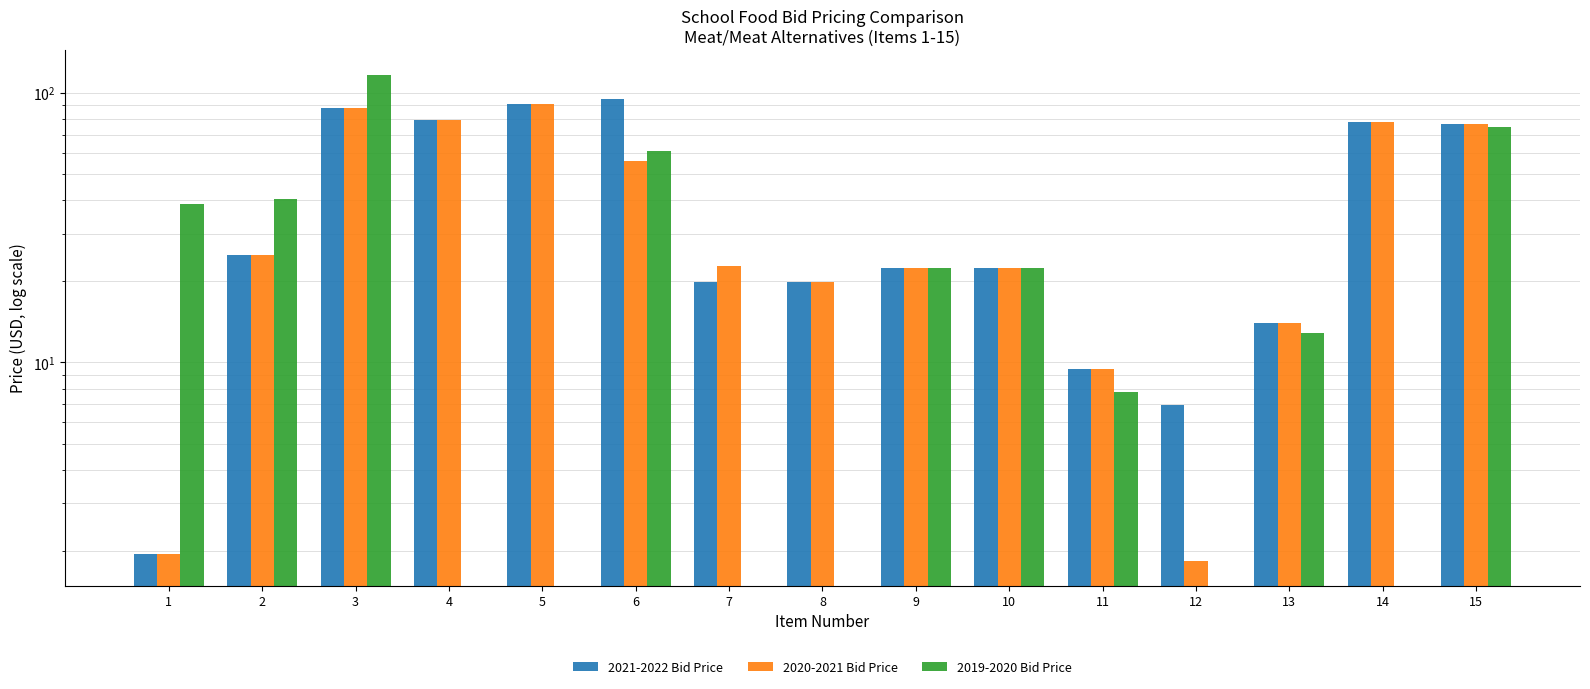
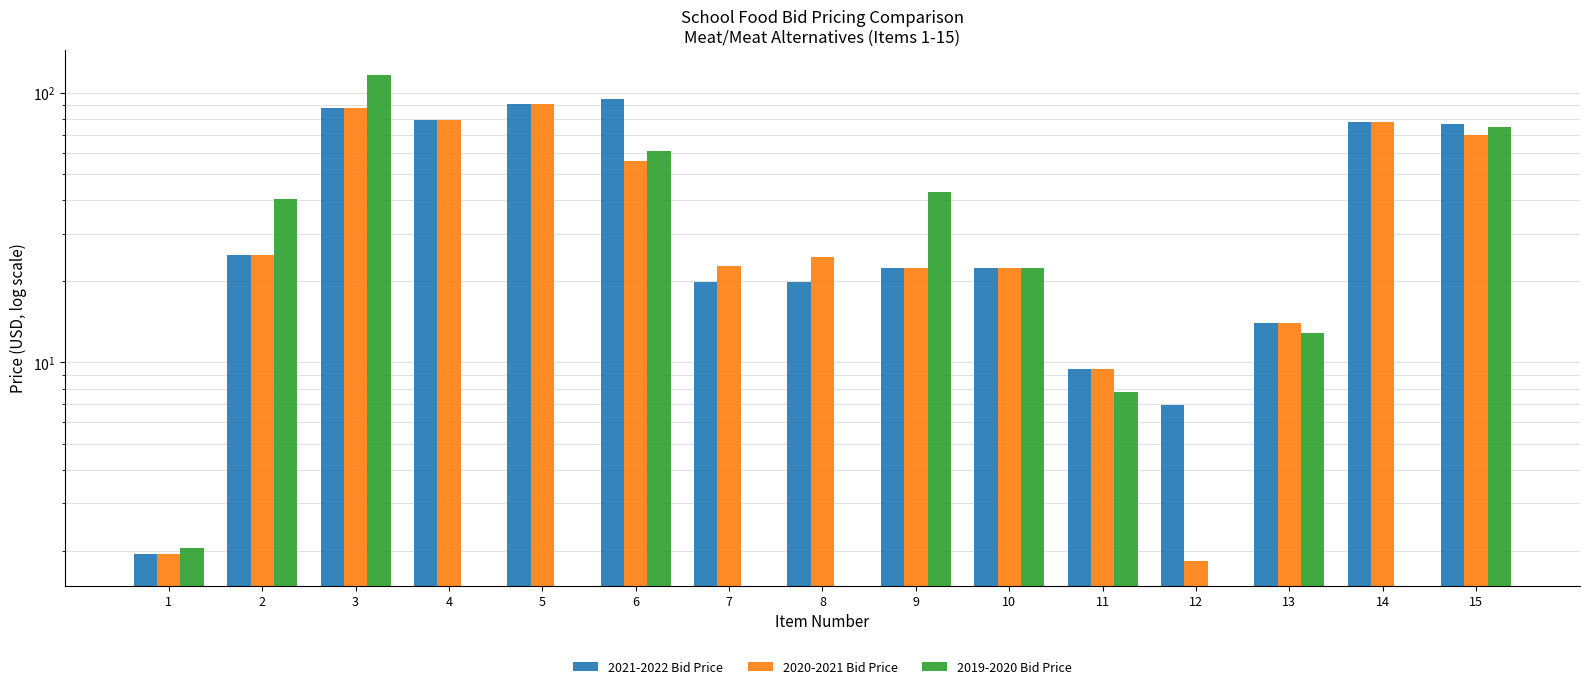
  {
    "2021-2022 Bid Price": {
      "1": 1.9,
      "2": 25,
      "3": 88,
      "4": 79,
      "5": 91,
      "6": 95,
      "7": 20,
      "8": 20,
      "9": 22,
      "10": 22,
      "11": 9.5,
      "12": 6.9,
      "13": 14,
      "14": 78,
      "15": 77
    },
    "2020-2021 Bid Price": {
      "1": 1.9,
      "2": 25,
      "3": 88,
      "4": 79,
      "5": 91,
      "6": 56,
      "7": 23,
-     "8": 20,
+     "8": 25,
      "9": 22,
      "10": 22,
      "11": 9.5,
      "12": 1.8,
      "13": 14,
      "14": 78,
-     "15": 77
+     "15": 70
    },
    "2019-2020 Bid Price": {
-     "1": 39,
+     "1": 2.0,
      "2": 41,
      "3": 117,
      "6": 61,
-     "9": 22,
+     "9": 43,
      "10": 22,
      "11": 7.8,
      "13": 13,
      "15": 75
    }
  }
